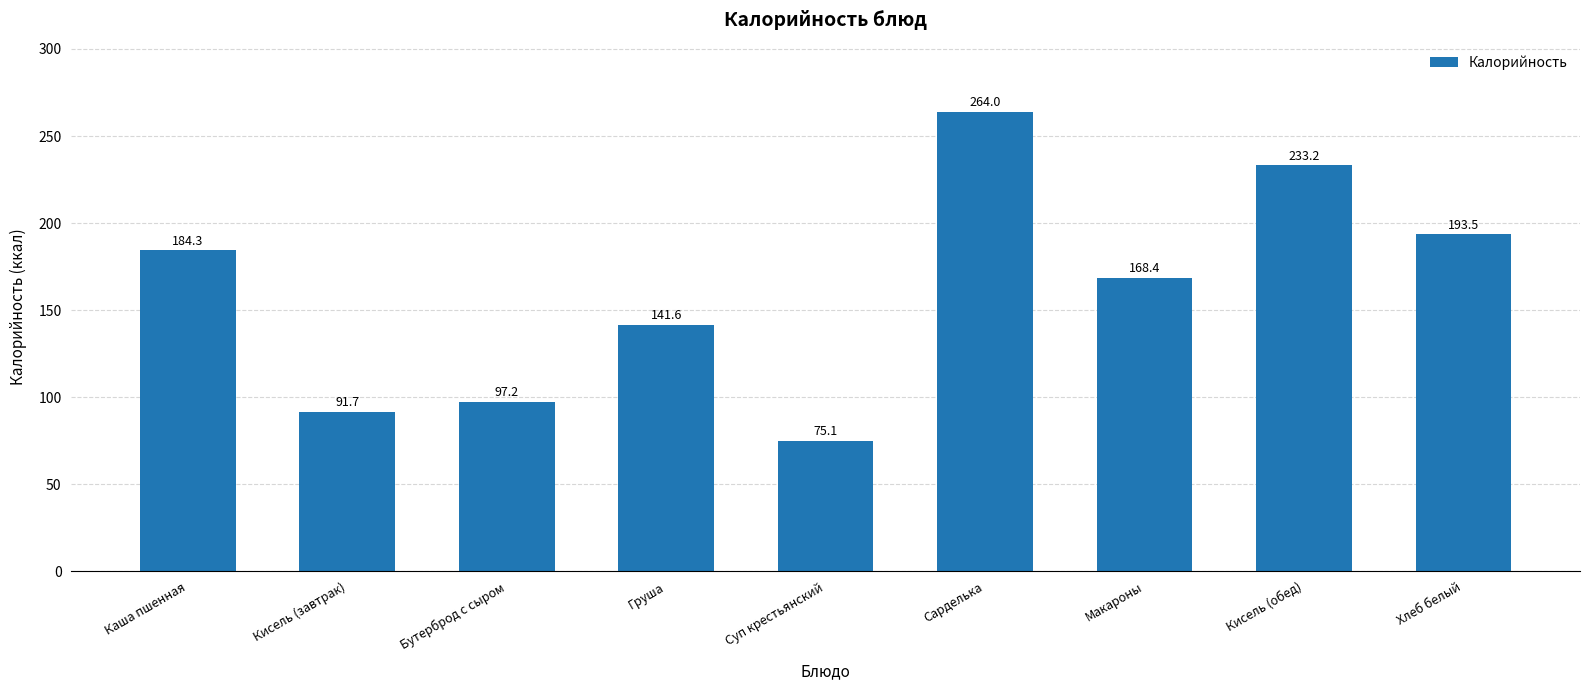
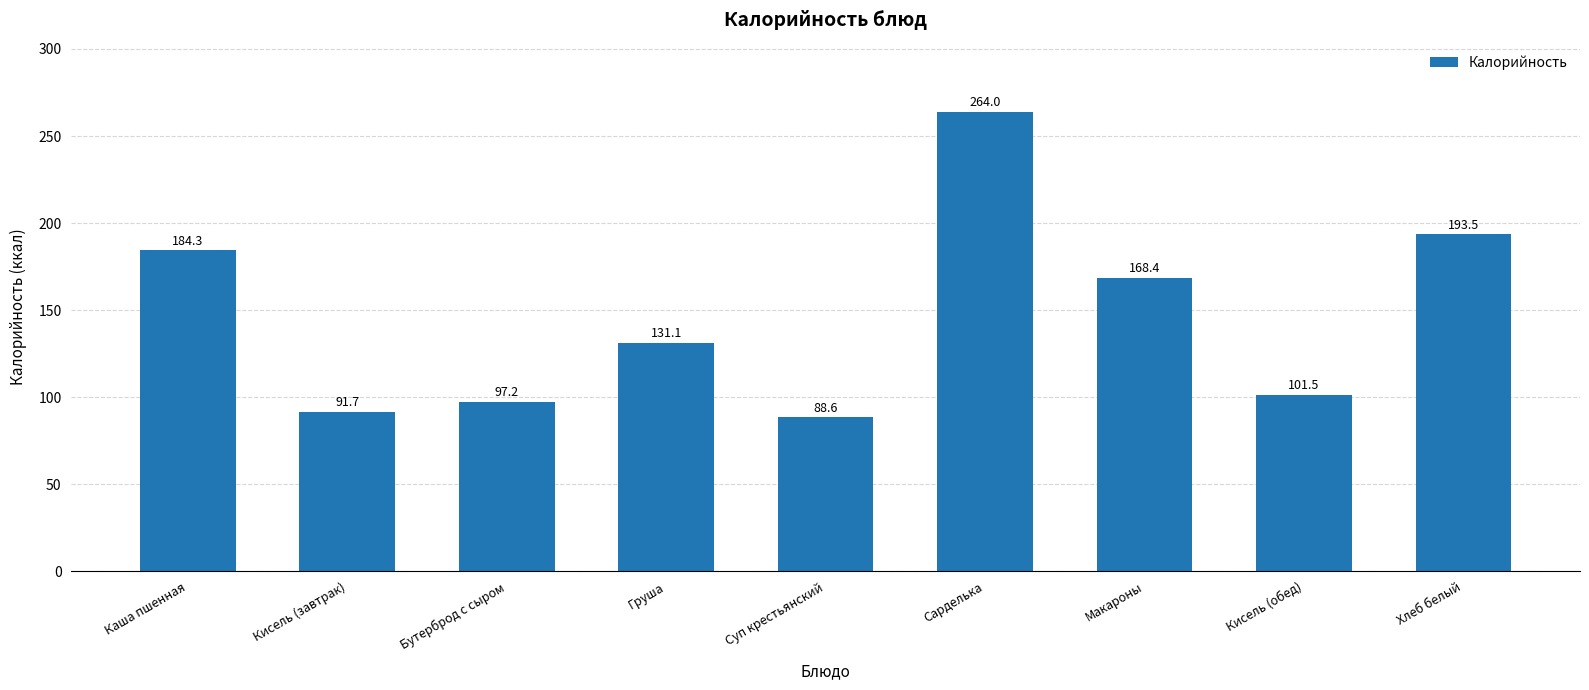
  {
    "Каша пшенная": 184.3,
    "Кисель (завтрак)": 91.7,
    "Бутерброд с сыром": 97.2,
-   "Груша": 141.6,
-   "Суп крестьянский": 75.1,
+   "Груша": 131.1,
+   "Суп крестьянский": 88.6,
    "Сарделька": 264.0,
    "Макароны": 168.4,
-   "Кисель (обед)": 233.2,
+   "Кисель (обед)": 101.5,
    "Хлеб белый": 193.5
  }
